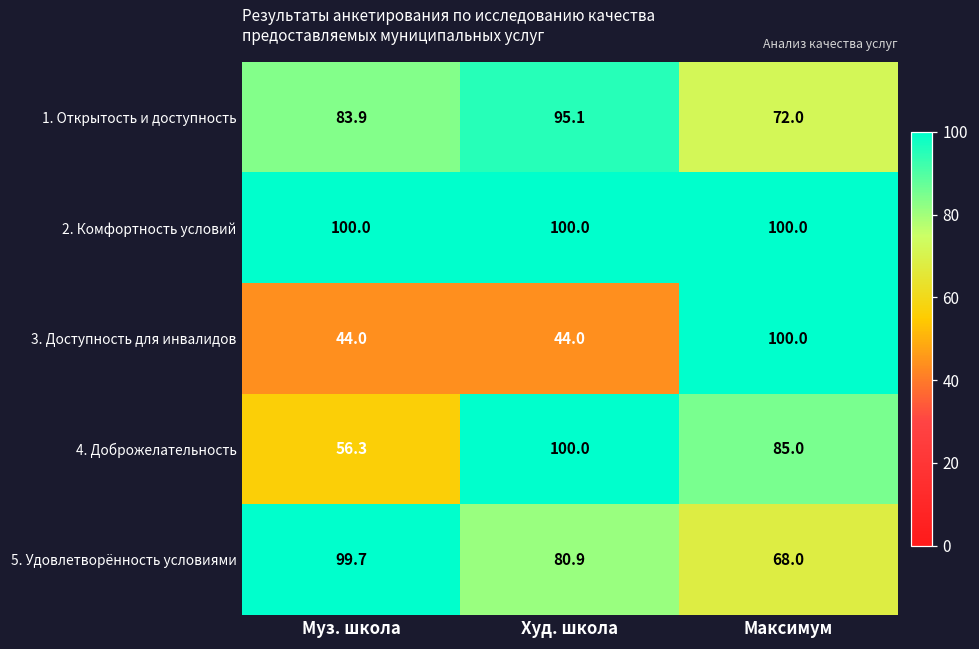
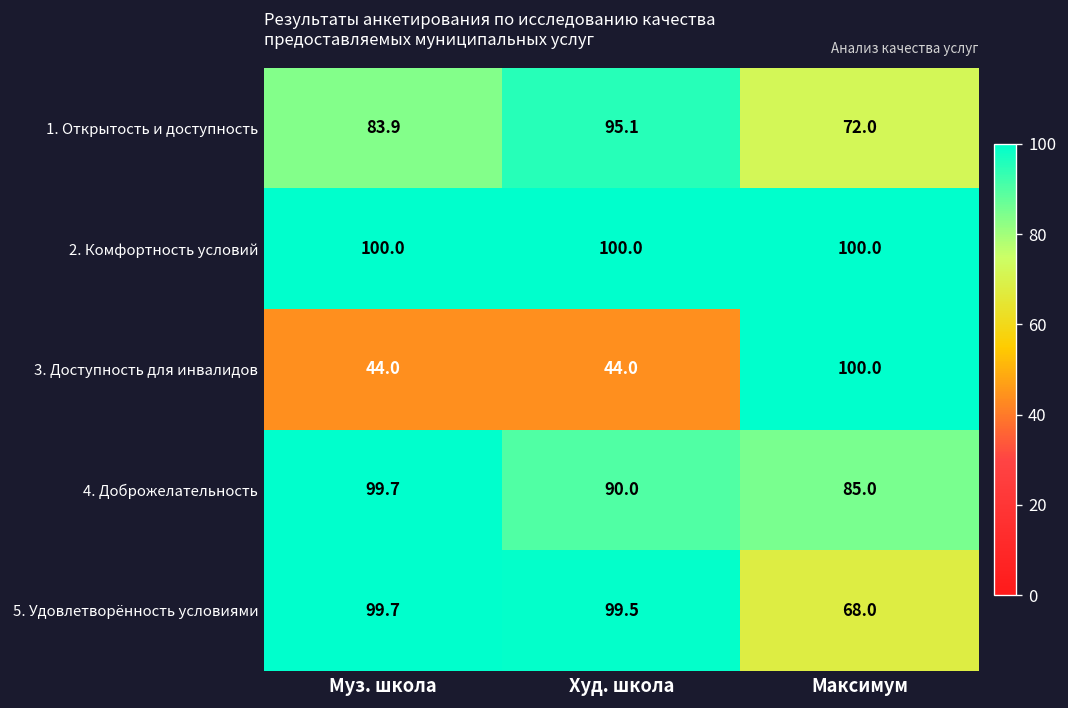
  {
    "1. Открытость и доступность": {
      "Муз. школа": 83.9,
      "Худ. школа": 95.1,
      "Максимум": 72.0
    },
    "2. Комфортность условий": {
      "Муз. школа": 100.0,
      "Худ. школа": 100.0,
      "Максимум": 100.0
    },
    "3. Доступность для инвалидов": {
      "Муз. школа": 44.0,
      "Худ. школа": 44.0,
      "Максимум": 100.0
    },
    "4. Доброжелательность": {
-     "Муз. школа": 56.3,
-     "Худ. школа": 100.0,
+     "Муз. школа": 99.7,
+     "Худ. школа": 90.0,
      "Максимум": 85.0
    },
    "5. Удовлетворённость условиями": {
      "Муз. школа": 99.7,
-     "Худ. школа": 80.9,
+     "Худ. школа": 99.5,
      "Максимум": 68.0
    }
  }
